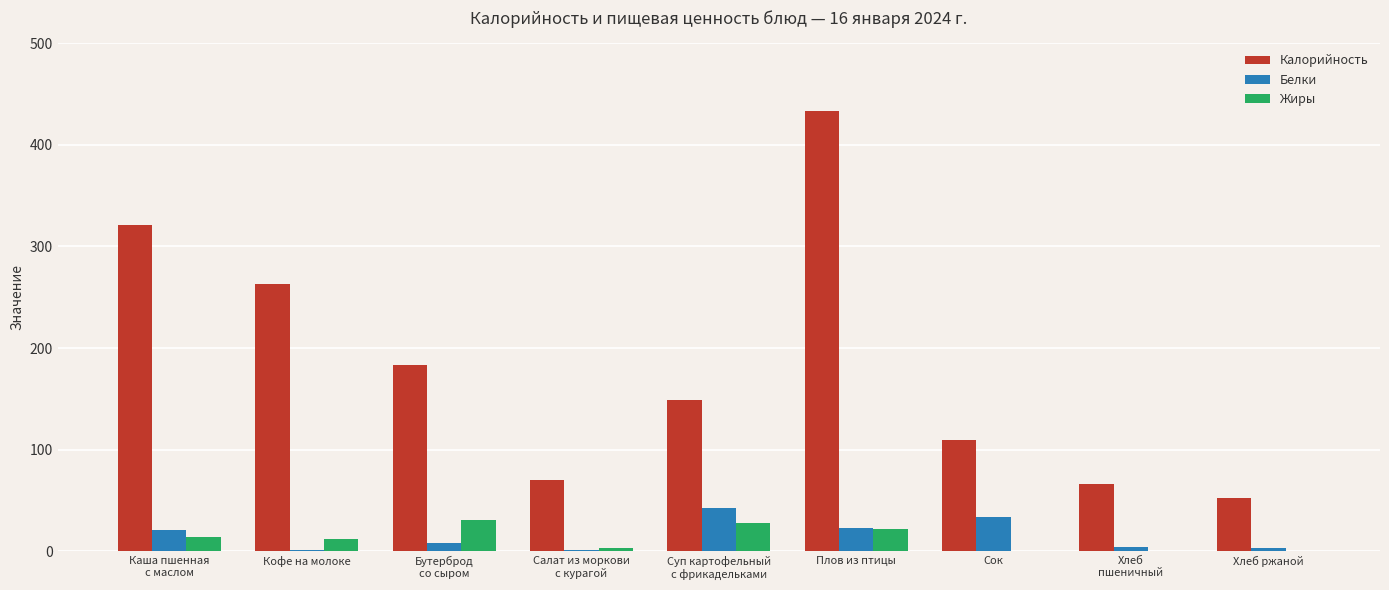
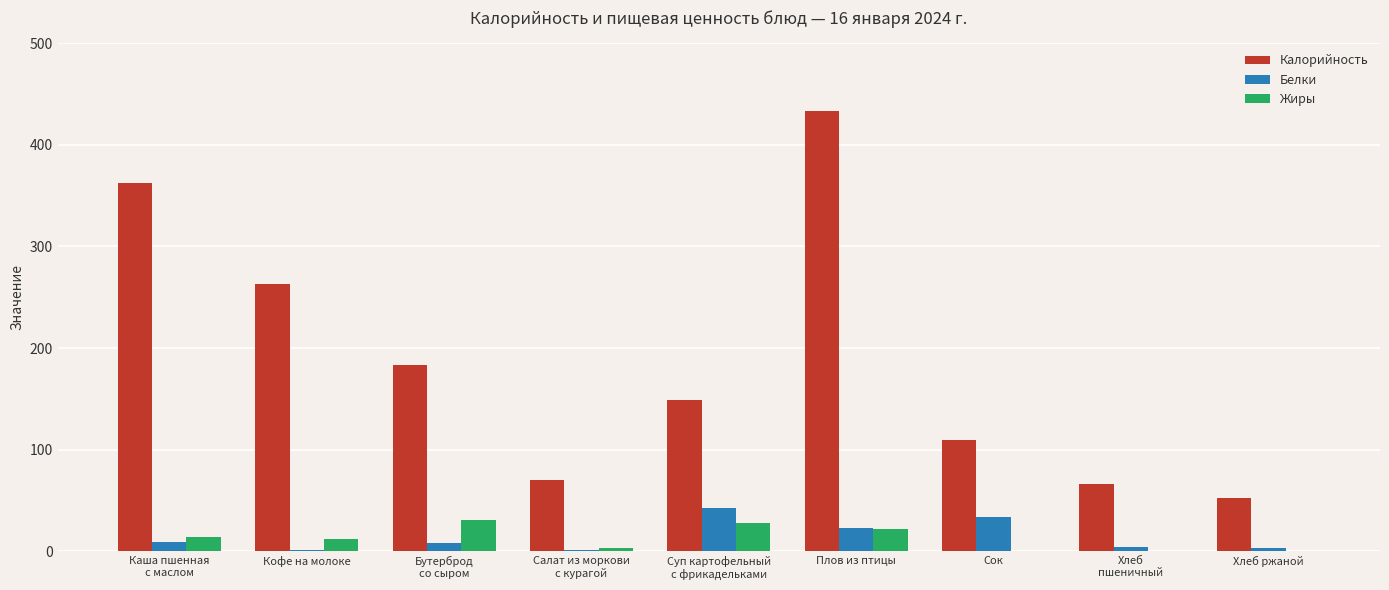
  {
    "Калорийность": {
-     "Каша пшенная с маслом": 321,
+     "Каша пшенная с маслом": 362,
      "Кофе на молоке": 263,
      "Бутерброд со сыром": 183,
      "Салат из моркови с курагой": 70,
      "Суп картофельный с фрикадельками": 149,
      "Плов из птицы": 433,
      "Сок": 110,
      "Хлеб пшеничный": 66,
      "Хлеб ржаной": 52
    },
    "Белки": {
-     "Каша пшенная с маслом": 21,
+     "Каша пшенная с маслом": 10,
      "Бутерброд со сыром": 8,
      "Суп картофельный с фрикадельками": 42,
      "Плов из птицы": 23,
      "Сок": 33,
      "Хлеб пшеничный": 4,
      "Хлеб ржаной": 3
    },
    "Жиры": {
      "Каша пшенная с маслом": 14,
      "Кофе на молоке": 12,
      "Бутерброд со сыром": 31,
      "Салат из моркови с курагой": 3,
      "Суп картофельный с фрикадельками": 28,
      "Плов из птицы": 22,
      "Сок": 0
    }
  }
